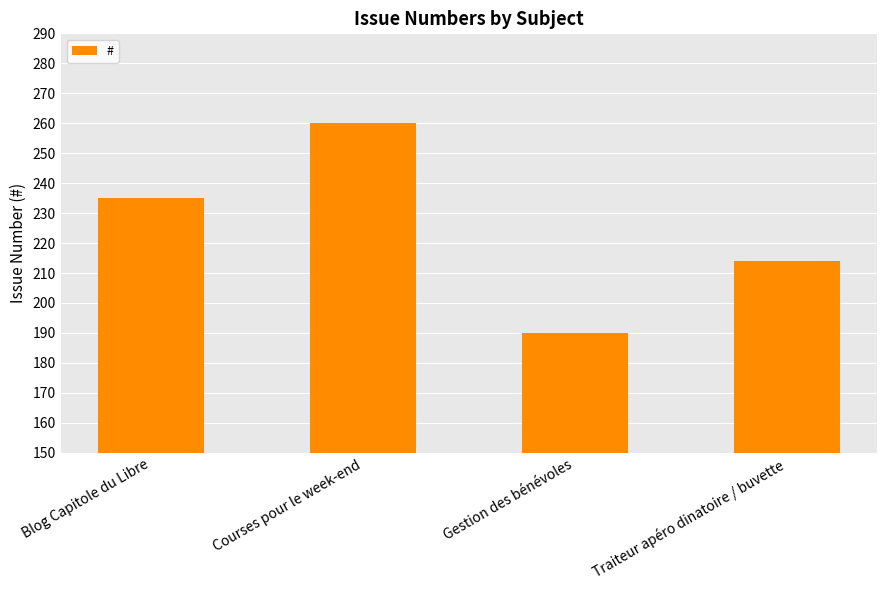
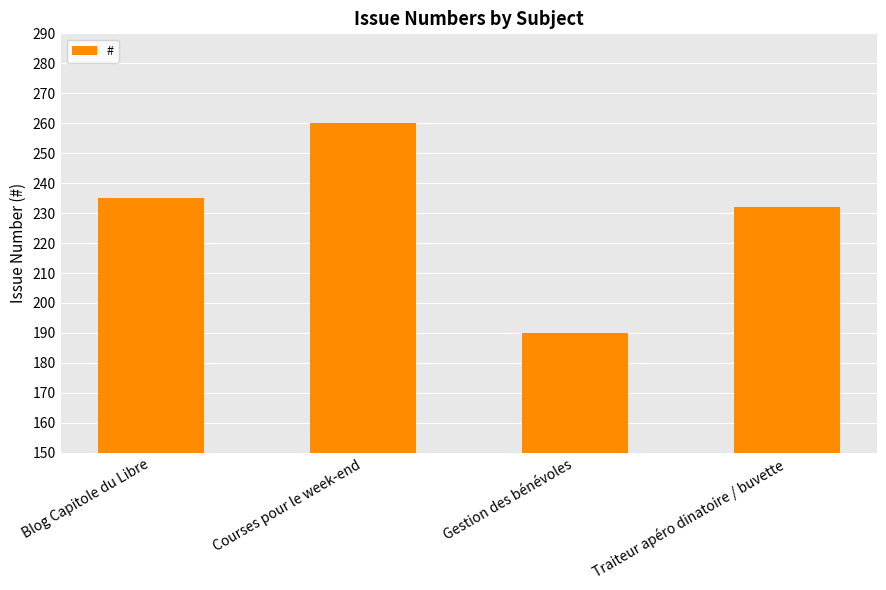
  {
    "Blog Capitole du Libre": 235,
    "Courses pour le week-end": 260,
    "Gestion des bénévoles": 190,
-   "Traiteur apéro dinatoire / buvette": 214
+   "Traiteur apéro dinatoire / buvette": 232
  }
